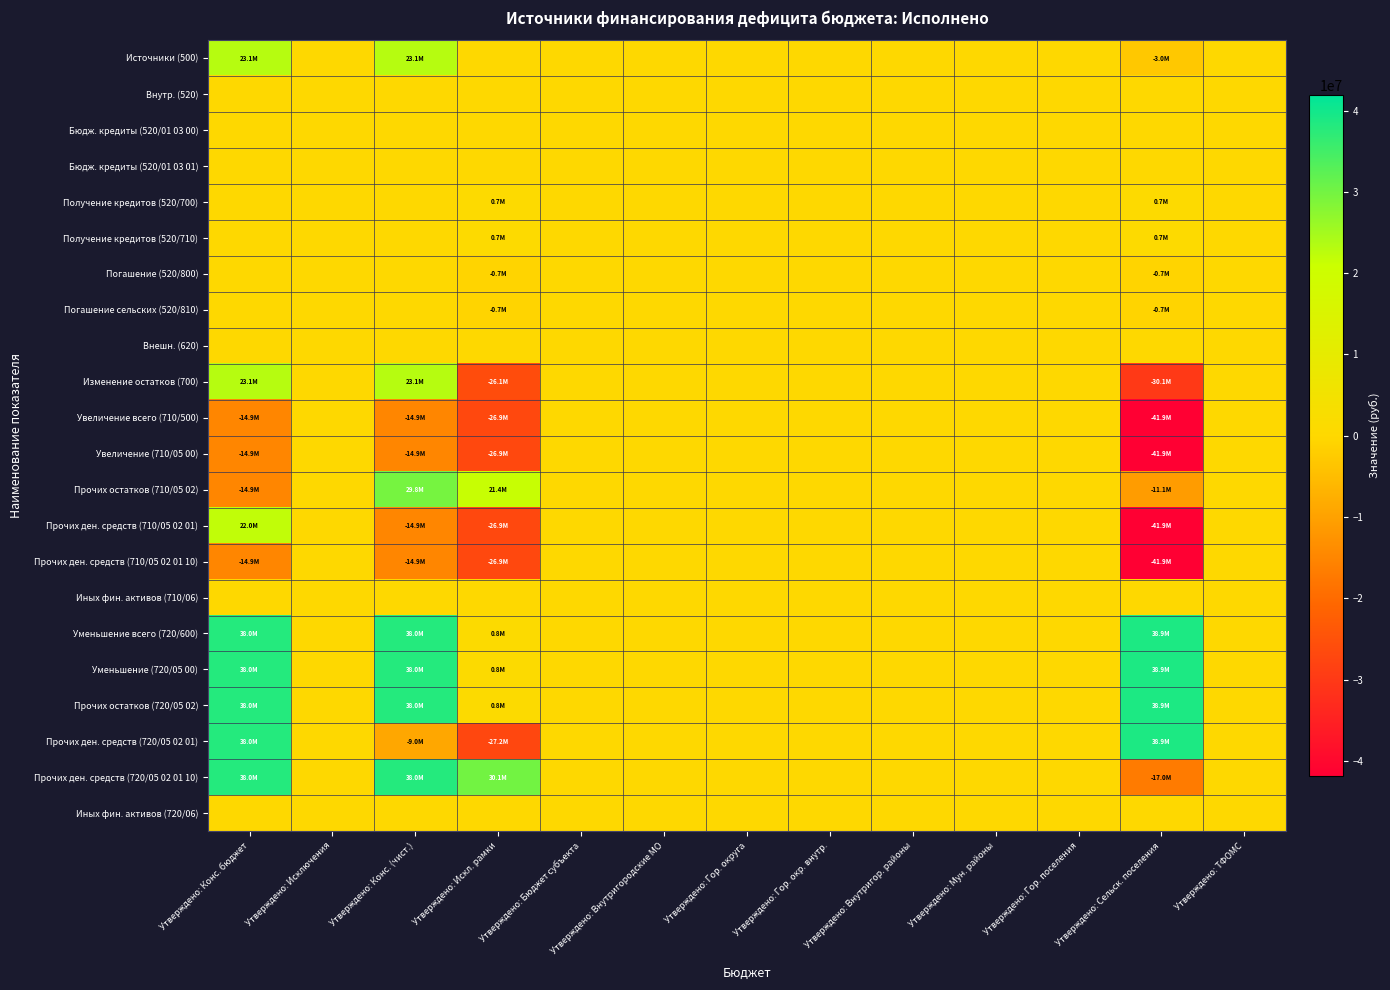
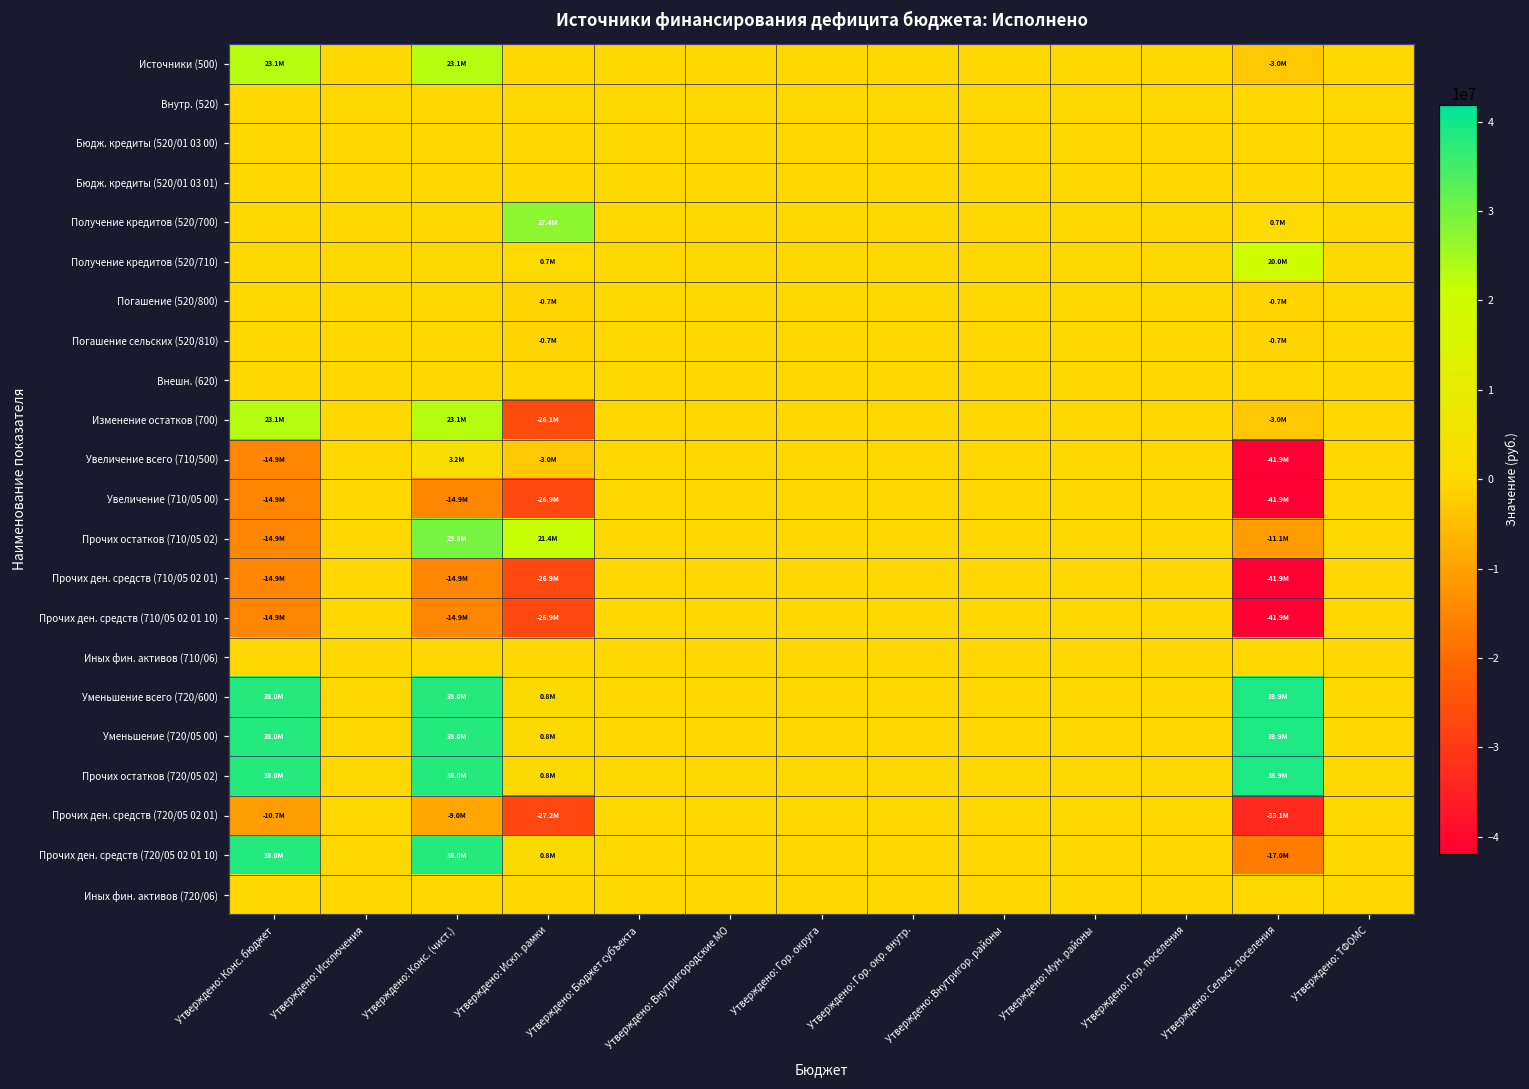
  {
    "Источники (500)": {
      "Утверждено: Конс. бюджет": "23.1M",
      "Утверждено: Конс. (чист.)": "23.1M",
      "Утверждено: Сельск. поселения": "-3.0M"
    },
    "Получение кредитов (520/700)": {
-     "Утверждено: Искл. рамки": "0.7M",
+     "Утверждено: Искл. рамки": "27.4M",
      "Утверждено: Сельск. поселения": "0.7M"
    },
    "Получение кредитов (520/710)": {
      "Утверждено: Искл. рамки": "0.7M",
-     "Утверждено: Сельск. поселения": "0.7M"
+     "Утверждено: Сельск. поселения": "20.0M"
    },
    "Погашение (520/800)": {
      "Утверждено: Искл. рамки": "-0.7M",
      "Утверждено: Сельск. поселения": "-0.7M"
    },
    "Погашение сельских (520/810)": {
      "Утверждено: Искл. рамки": "-0.7M",
      "Утверждено: Сельск. поселения": "-0.7M"
    },
    "Изменение остатков (700)": {
      "Утверждено: Конс. бюджет": "23.1M",
      "Утверждено: Конс. (чист.)": "23.1M",
      "Утверждено: Искл. рамки": "-26.1M",
-     "Утверждено: Сельск. поселения": "-30.1M"
+     "Утверждено: Сельск. поселения": "-3.0M"
    },
    "Увеличение всего (710/500)": {
      "Утверждено: Конс. бюджет": "-14.9M",
-     "Утверждено: Конс. (чист.)": "-14.9M",
-     "Утверждено: Искл. рамки": "-26.9M",
+     "Утверждено: Конс. (чист.)": "3.2M",
+     "Утверждено: Искл. рамки": "-3.0M",
      "Утверждено: Сельск. поселения": "-41.9M"
    },
    "Увеличение (710/05 00)": {
      "Утверждено: Конс. бюджет": "-14.9M",
      "Утверждено: Конс. (чист.)": "-14.9M",
      "Утверждено: Искл. рамки": "-26.9M",
      "Утверждено: Сельск. поселения": "-41.9M"
    },
    "Прочих остатков (710/05 02)": {
      "Утверждено: Конс. бюджет": "-14.9M",
      "Утверждено: Конс. (чист.)": "29.8M",
      "Утверждено: Искл. рамки": "21.4M",
      "Утверждено: Сельск. поселения": "-11.1M"
    },
    "Прочих ден. средств (710/05 02 01)": {
-     "Утверждено: Конс. бюджет": "22.0M",
+     "Утверждено: Конс. бюджет": "-14.9M",
      "Утверждено: Конс. (чист.)": "-14.9M",
      "Утверждено: Искл. рамки": "-26.9M",
      "Утверждено: Сельск. поселения": "-41.9M"
    },
    "Прочих ден. средств (710/05 02 01 10)": {
      "Утверждено: Конс. бюджет": "-14.9M",
      "Утверждено: Конс. (чист.)": "-14.9M",
      "Утверждено: Искл. рамки": "-26.9M",
      "Утверждено: Сельск. поселения": "-41.9M"
    },
    "Уменьшение всего (720/600)": {
      "Утверждено: Конс. бюджет": "38.0M",
      "Утверждено: Конс. (чист.)": "38.0M",
      "Утверждено: Искл. рамки": "0.8M",
      "Утверждено: Сельск. поселения": "38.9M"
    },
    "Уменьшение (720/05 00)": {
      "Утверждено: Конс. бюджет": "38.0M",
      "Утверждено: Конс. (чист.)": "38.0M",
      "Утверждено: Искл. рамки": "0.8M",
      "Утверждено: Сельск. поселения": "38.9M"
    },
    "Прочих остатков (720/05 02)": {
      "Утверждено: Конс. бюджет": "38.0M",
      "Утверждено: Конс. (чист.)": "38.0M",
      "Утверждено: Искл. рамки": "0.8M",
      "Утверждено: Сельск. поселения": "38.9M"
    },
    "Прочих ден. средств (720/05 02 01)": {
-     "Утверждено: Конс. бюджет": "38.0M",
+     "Утверждено: Конс. бюджет": "-10.7M",
      "Утверждено: Конс. (чист.)": "-9.0M",
      "Утверждено: Искл. рамки": "-27.2M",
-     "Утверждено: Сельск. поселения": "38.9M"
+     "Утверждено: Сельск. поселения": "-33.1M"
    },
    "Прочих ден. средств (720/05 02 01 10)": {
      "Утверждено: Конс. бюджет": "38.0M",
      "Утверждено: Конс. (чист.)": "38.0M",
-     "Утверждено: Искл. рамки": "30.1M",
+     "Утверждено: Искл. рамки": "0.8M",
      "Утверждено: Сельск. поселения": "-17.0M"
    }
  }
